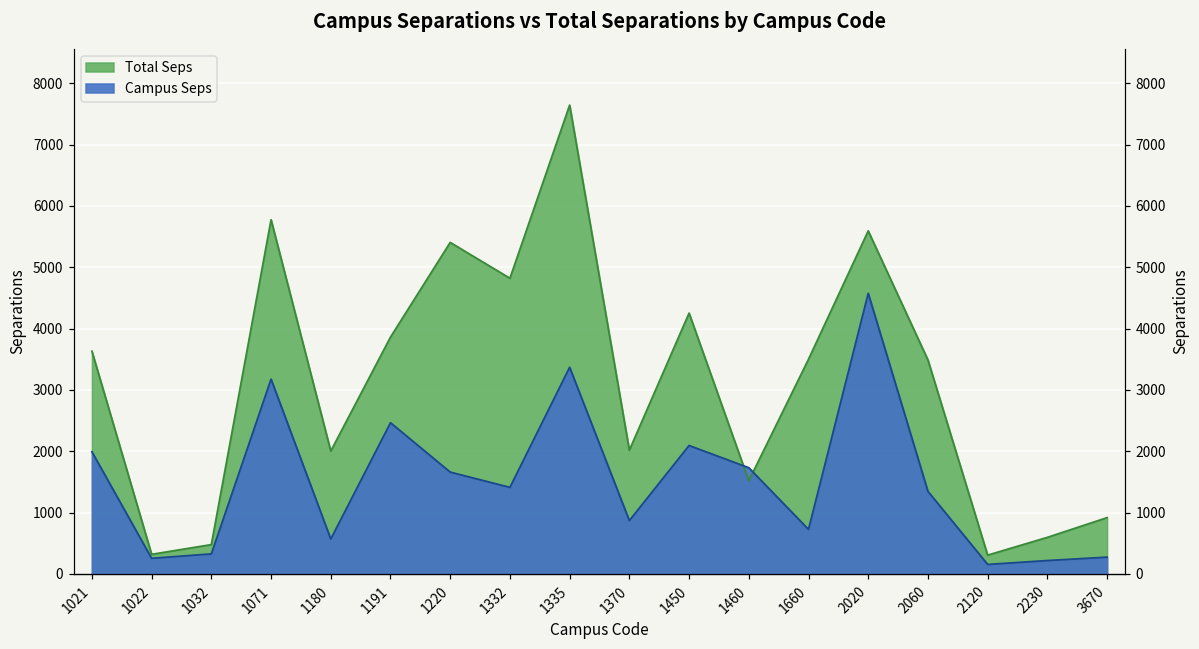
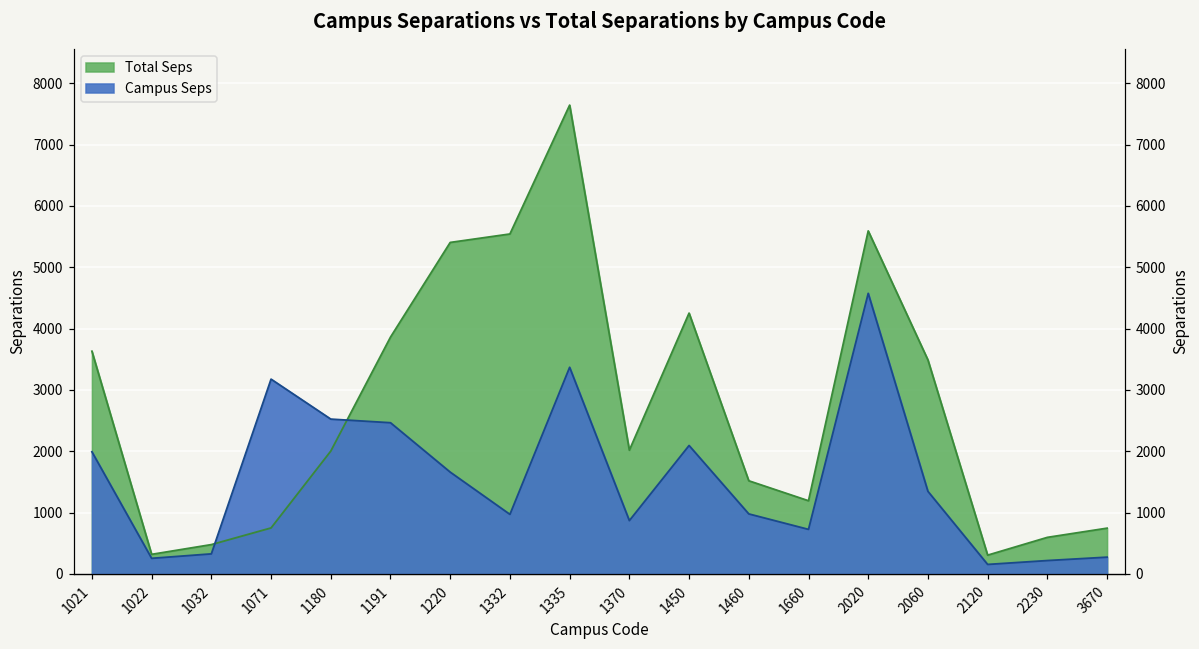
  {
    "Total Seps": {
      "1021": 3600,
      "1022": 300,
      "1032": 500,
-     "1071": 5800,
+     "1071": 700,
      "1180": 2000,
      "1191": 3900,
      "1220": 5400,
-     "1332": 4800,
+     "1332": 5500,
      "1335": 7600,
      "1370": 2000,
      "1450": 4300,
      "1460": 1500,
-     "1660": 3500,
+     "1660": 1200,
      "2020": 5600,
      "2060": 3500,
      "2120": 300,
      "2230": 600,
-     "3670": 900
+     "3670": 700
    },
    "Campus Seps": {
      "1021": 2000,
      "1022": 300,
      "1032": 300,
      "1071": 3200,
-     "1180": 600,
+     "1180": 2500,
      "1191": 2500,
      "1220": 1700,
-     "1332": 1400,
+     "1332": 1000,
      "1335": 3400,
      "1370": 900,
      "1450": 2100,
-     "1460": 1700,
+     "1460": 1000,
      "1660": 700,
      "2020": 4600,
      "2060": 1300,
      "2120": 200,
      "2230": 200,
      "3670": 300
    }
  }
